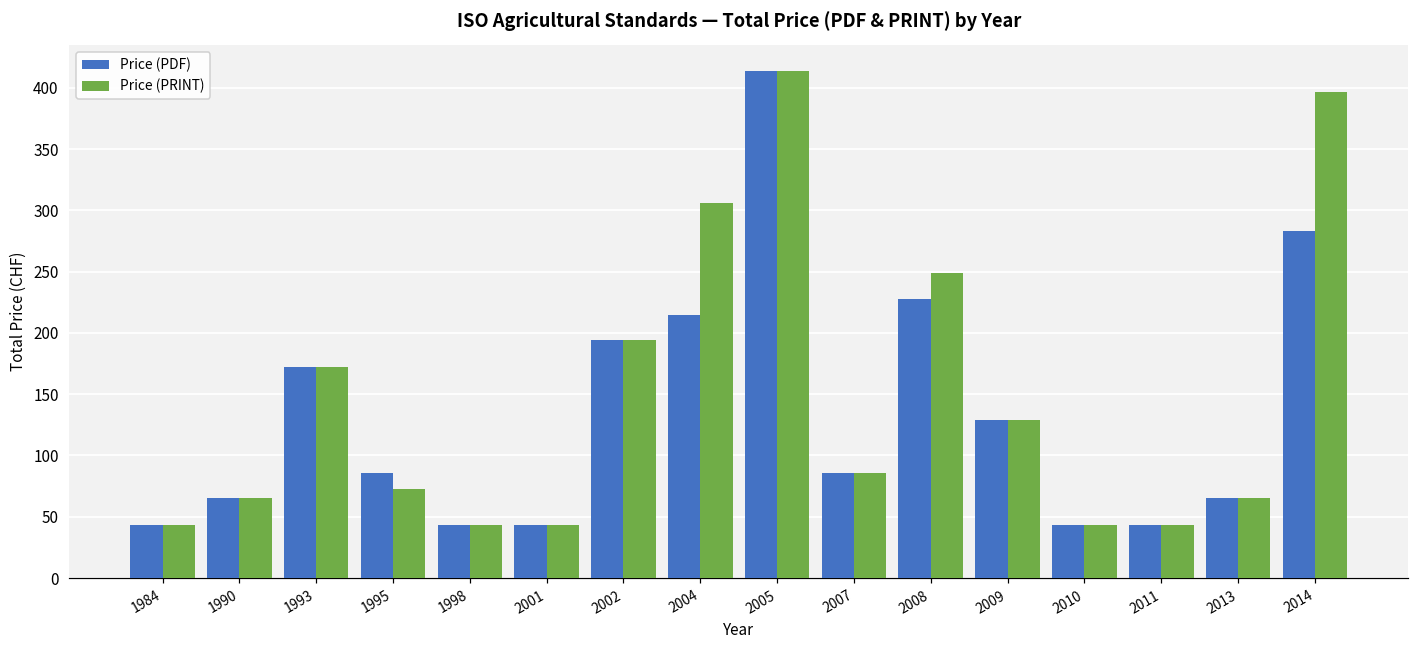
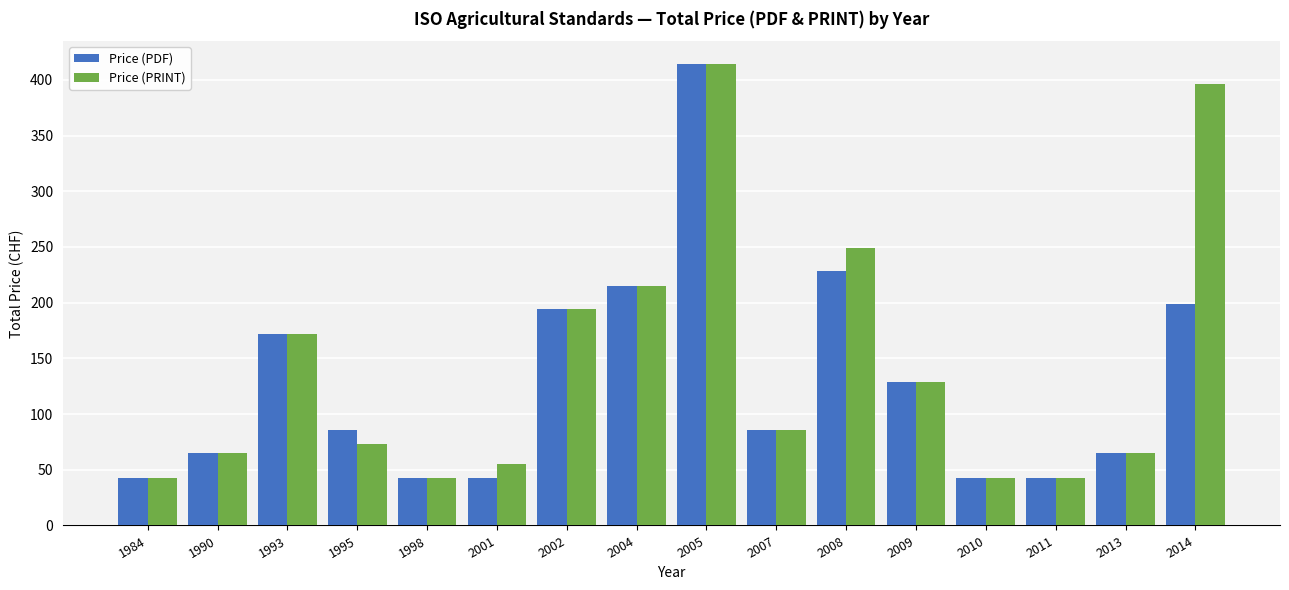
  {
    "Price (PDF)": {
      "1984": 43,
      "1990": 65,
      "1993": 172,
      "1995": 86,
      "1998": 43,
      "2001": 43,
      "2002": 194,
      "2004": 215,
      "2005": 414,
      "2007": 86,
      "2008": 228,
      "2009": 129,
      "2010": 43,
      "2011": 43,
      "2013": 65,
-     "2014": 283
+     "2014": 199
    },
    "Price (PRINT)": {
      "1984": 43,
      "1990": 65,
      "1993": 172,
      "1995": 73,
      "1998": 43,
-     "2001": 43,
+     "2001": 55,
      "2002": 194,
-     "2004": 306,
+     "2004": 215,
      "2005": 414,
      "2007": 86,
      "2008": 249,
      "2009": 129,
      "2010": 43,
      "2011": 43,
      "2013": 65,
      "2014": 397
    }
  }
